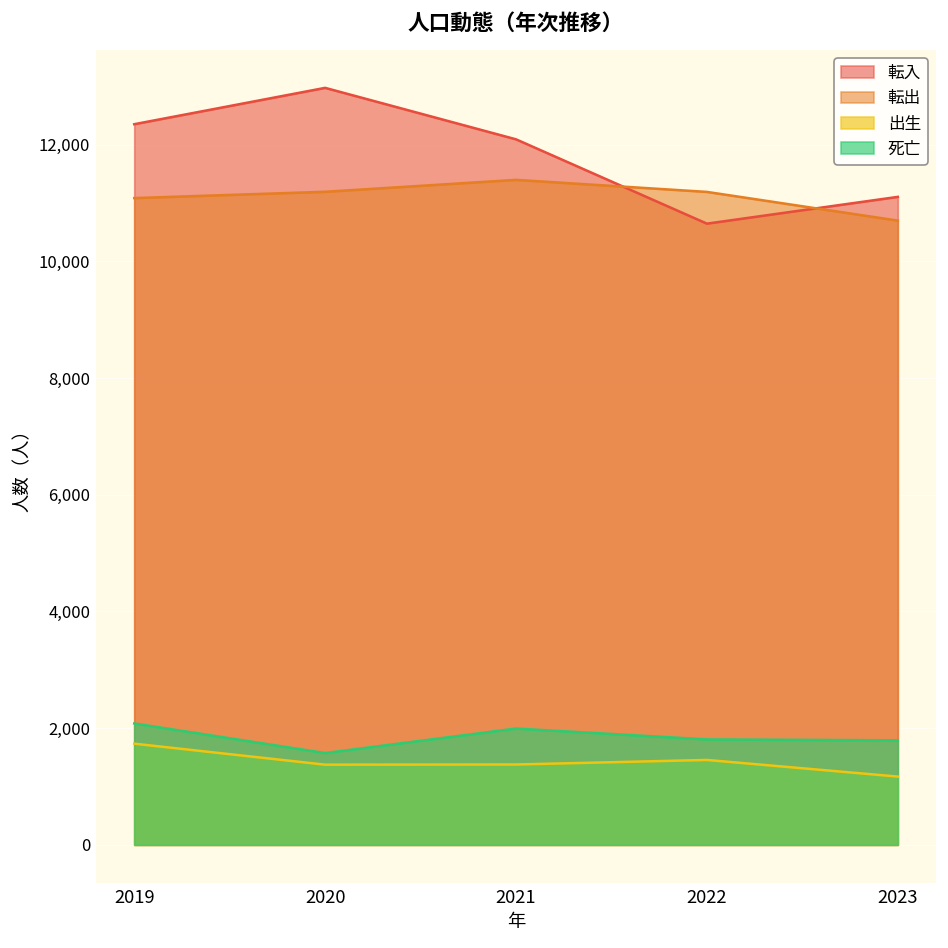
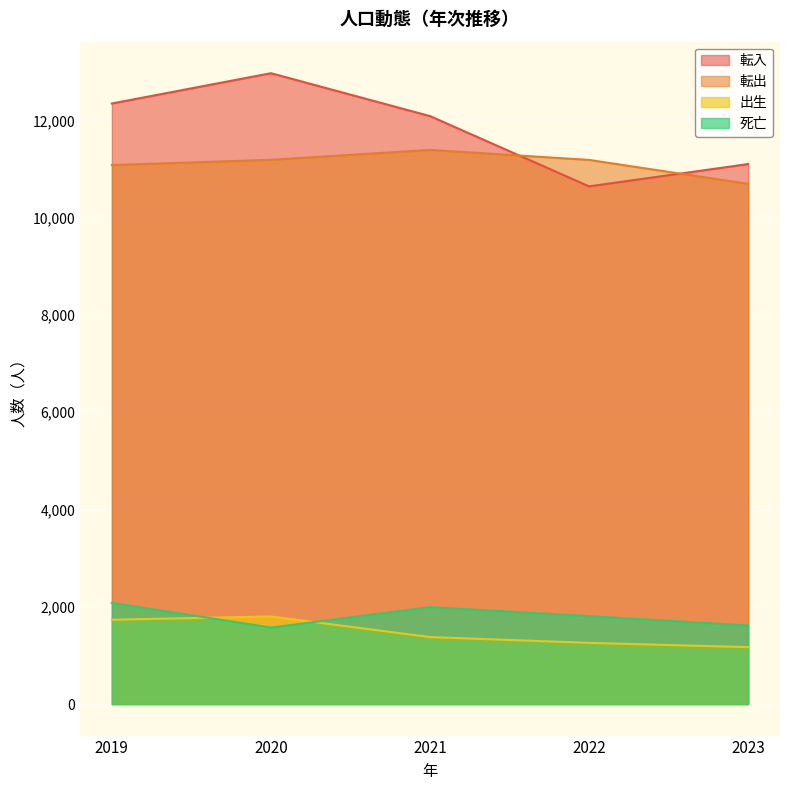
  {
    "出生": {
      "2019": "1,700",
-     "2020": "1,400",
+     "2020": "1,800",
      "2021": "1,400",
-     "2022": "1,500",
+     "2022": "1,300",
      "2023": "1,200"
    },
    "死亡": {
      "2019": "2,100",
      "2020": "1,600",
      "2021": "2,000",
      "2022": "1,800",
-     "2023": "1,800"
+     "2023": "1,600"
    }
  }
